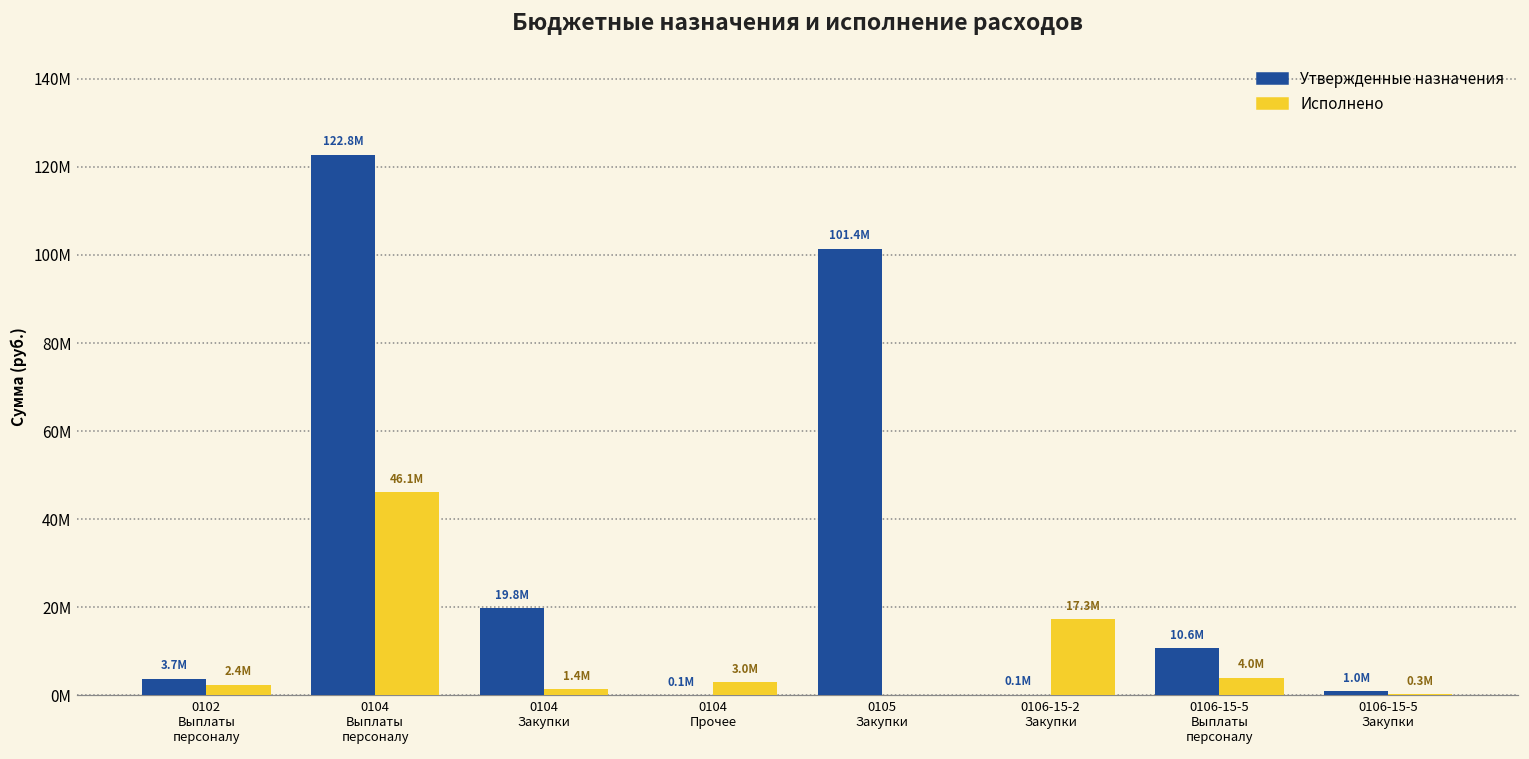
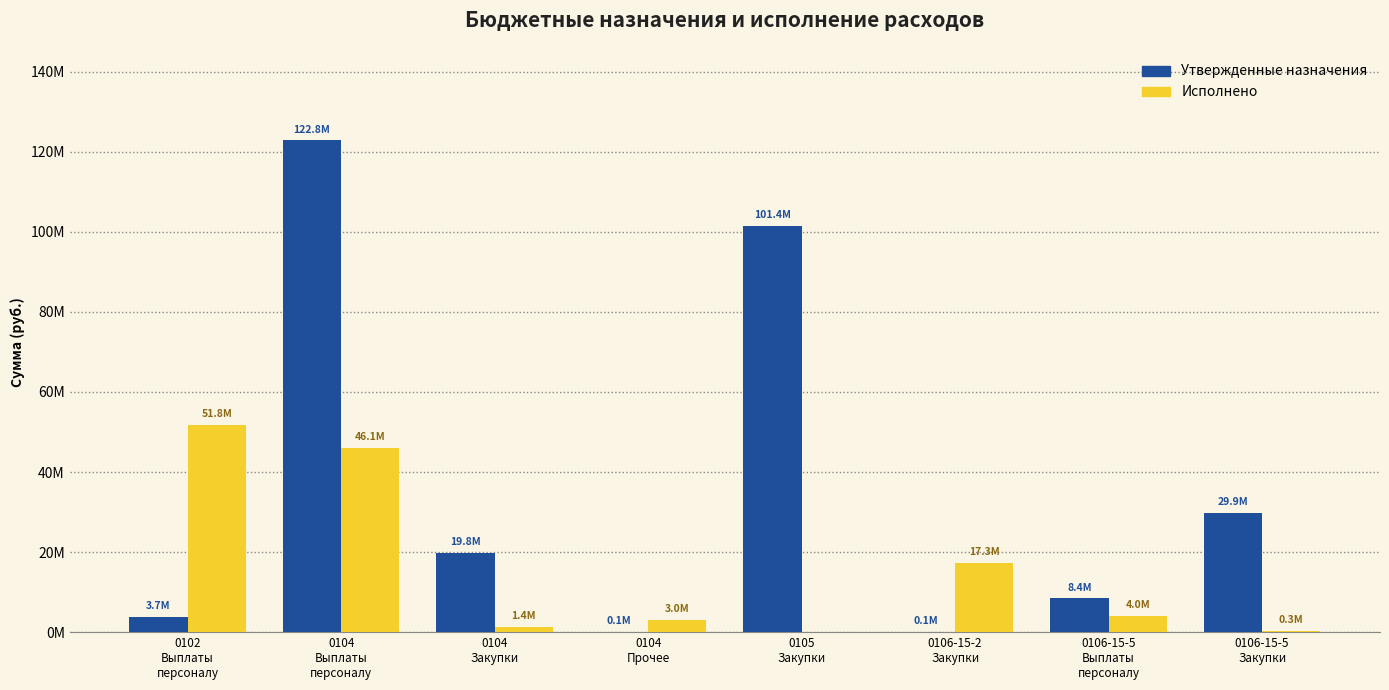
  {
    "Утвержденные назначения": {
-     "0106-15-5 Выплаты персоналу": "10.6М",
-     "0106-15-5 Закупки": "1.0М"
+     "0106-15-5 Выплаты персоналу": "8.4М",
+     "0106-15-5 Закупки": "29.9М"
    },
    "Исполнено": {
-     "0102 Выплаты персоналу": "2.4М"
+     "0102 Выплаты персоналу": "51.8М"
    }
  }
